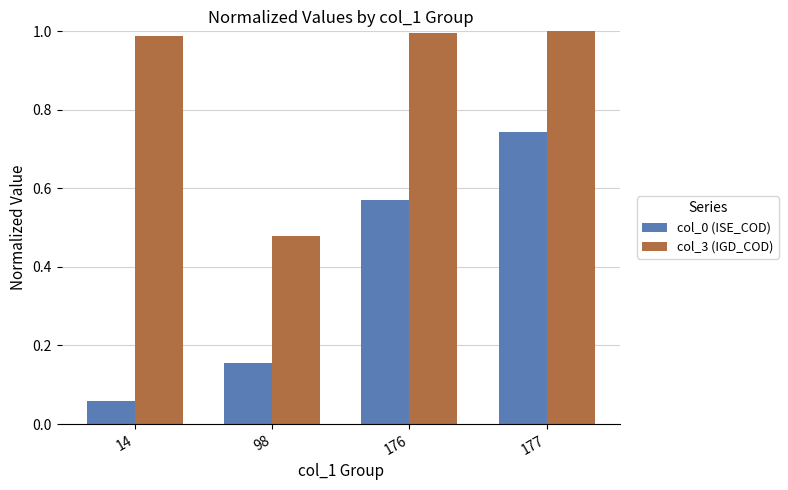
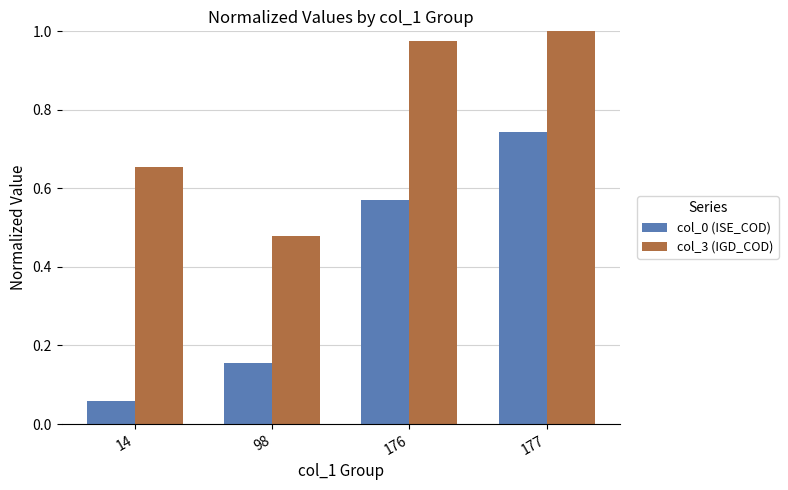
  {
    "col_0 (ISE_COD)": {
      "14": 0.06,
      "98": 0.16,
      "176": 0.57,
      "177": 0.74
    },
    "col_3 (IGD_COD)": {
-     "14": 0.99,
+     "14": 0.66,
      "98": 0.48,
-     "176": 1.00,
+     "176": 0.97,
      "177": 1.00
    }
  }
